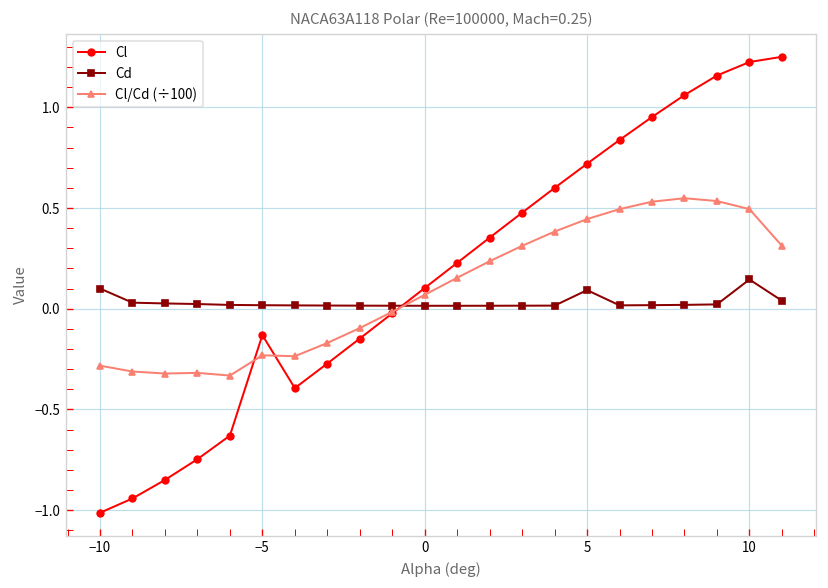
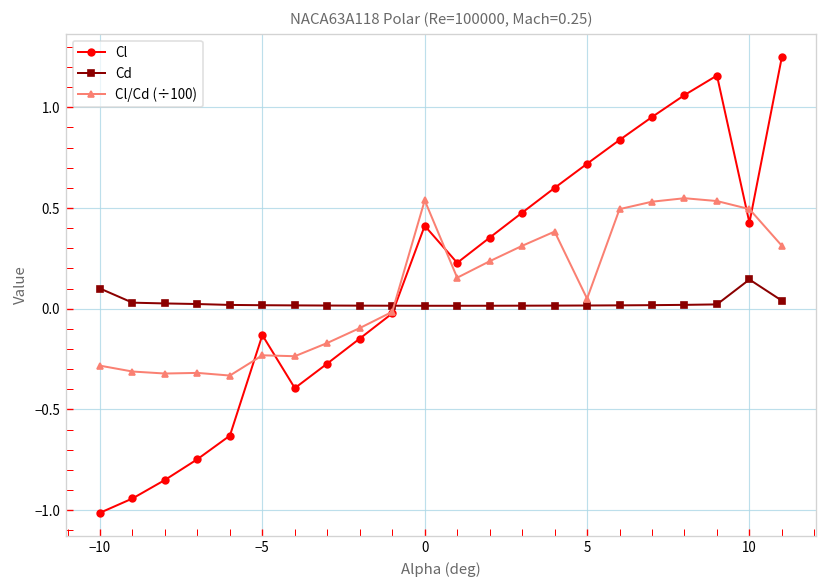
  {
    "Cl": {
      "−10": -1.01,
      "−5": -0.13,
-     "0": 0.10,
+     "0": 0.41,
      "5": 0.72,
-     "10": 1.23
+     "10": 0.43
    },
    "Cd": {
      "−10": 0.10,
      "−5": 0.02,
      "0": 0.01,
-     "5": 0.09,
+     "5": 0.02,
      "10": 0.15
    },
    "Cl/Cd (÷100)": {
      "−10": -0.28,
      "−5": -0.23,
-     "0": 0.07,
-     "5": 0.45,
+     "0": 0.54,
+     "5": 0.05,
      "10": 0.49
    }
  }
